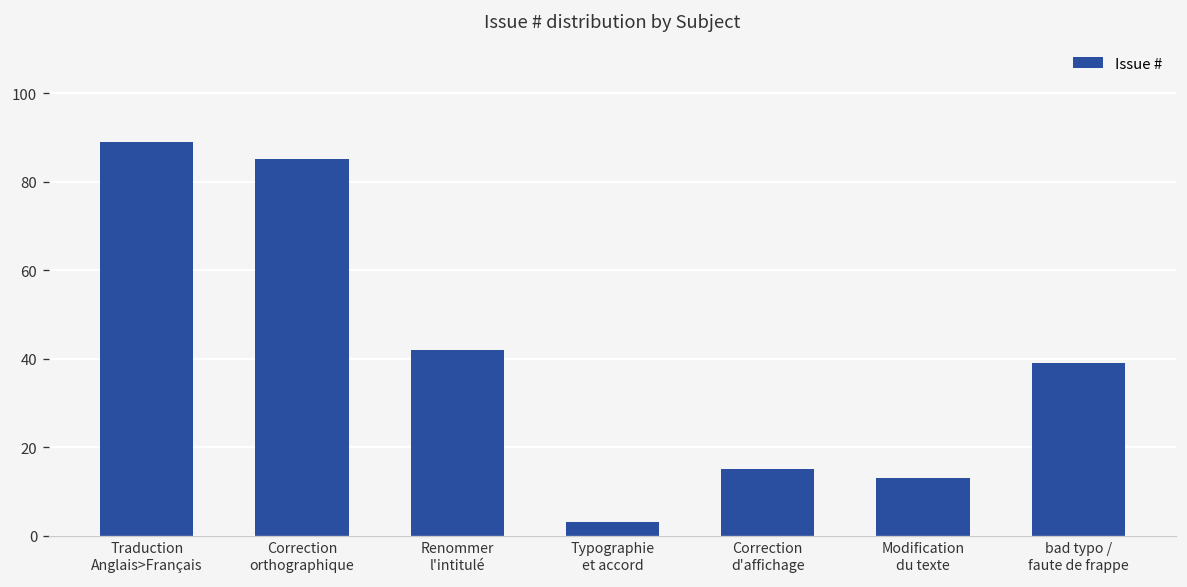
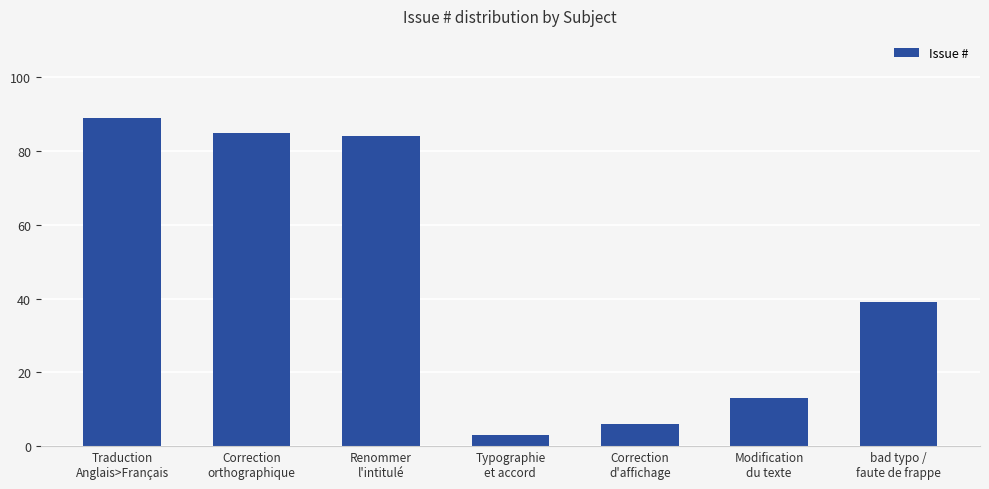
  {
    "Traduction Anglais>Français": 89,
    "Correction orthographique": 85,
-   "Renommer l'intitulé": 42,
+   "Renommer l'intitulé": 84,
    "Typographie et accord": 3,
-   "Correction d'affichage": 15,
+   "Correction d'affichage": 6,
    "Modification du texte": 13,
    "bad typo / faute de frappe": 39
  }
